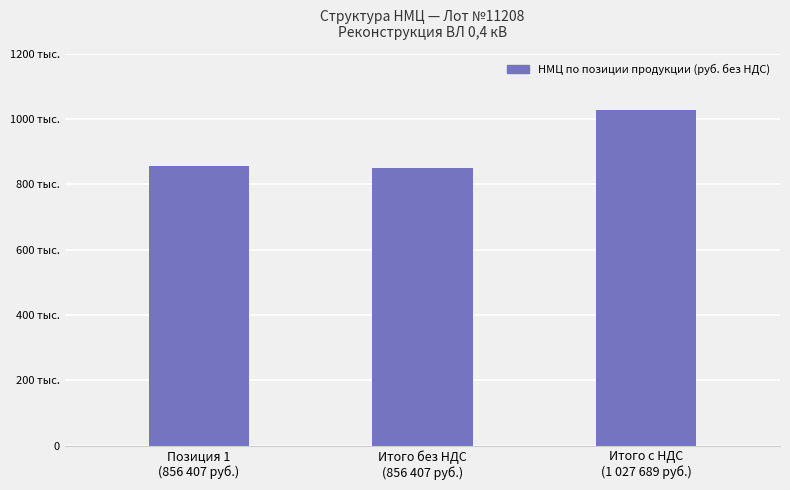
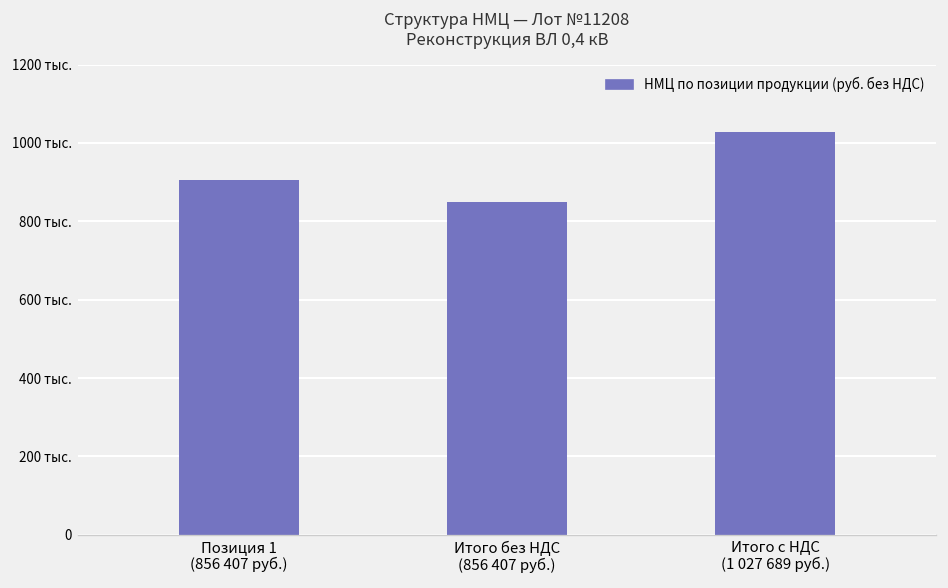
  {
-   "Позиция 1 (856 407 руб.)": "860 тыс.",
+   "Позиция 1 (856 407 руб.)": "910 тыс.",
    "Итого без НДС (856 407 руб.)": "850 тыс.",
    "Итого с НДС (1 027 689 руб.)": "1030 тыс."
  }
